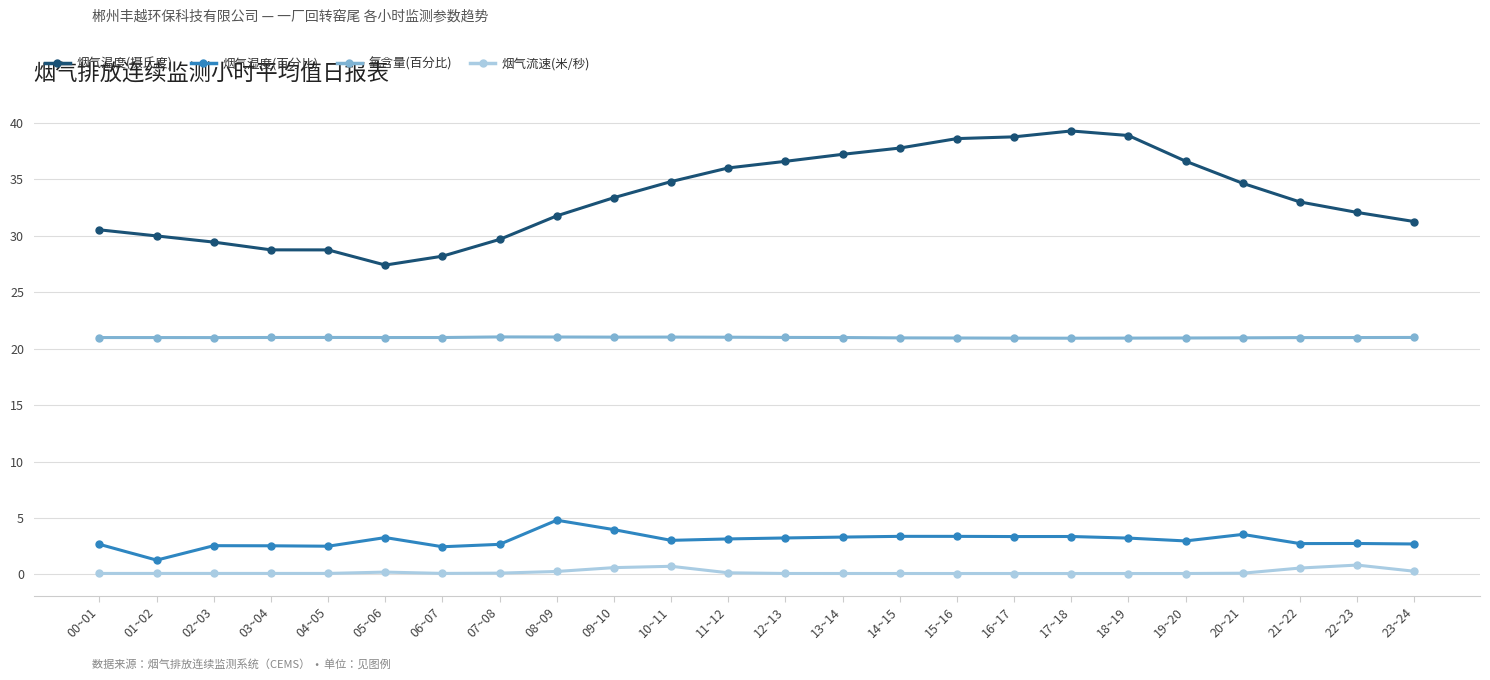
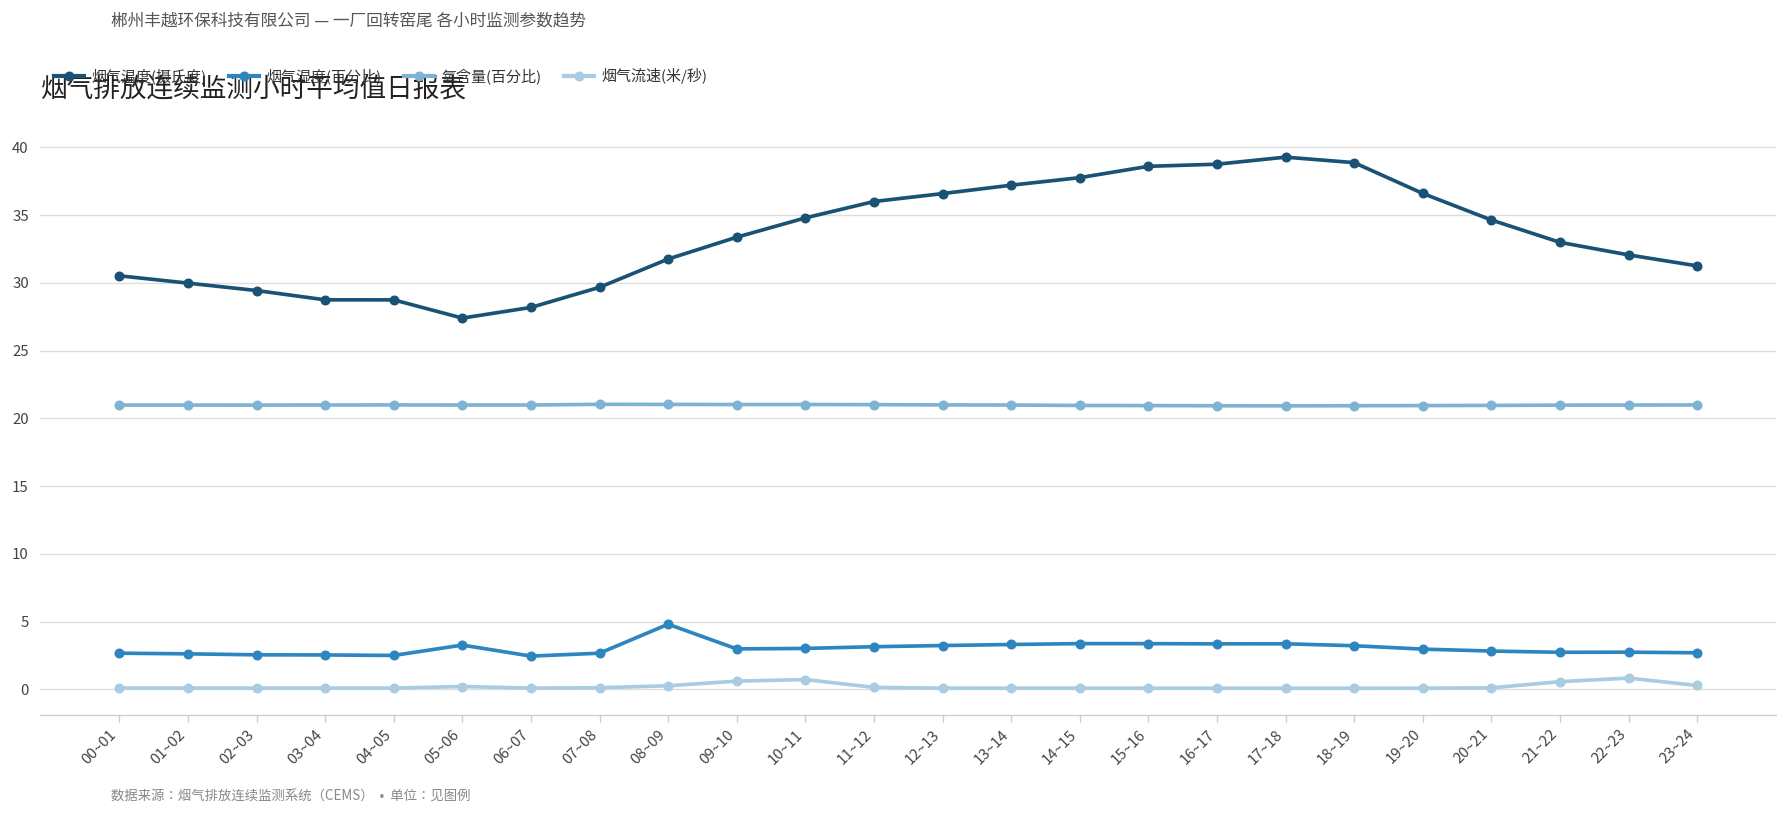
  {
    "烟气温度(摄氏度)": {
      "00~01": 30.5,
      "01~02": 30.0,
      "02~03": 29.4,
      "03~04": 28.8,
      "04~05": 28.7,
      "05~06": 27.4,
      "06~07": 28.2,
      "07~08": 29.7,
      "08~09": 31.8,
      "09~10": 33.4,
      "10~11": 34.8,
      "11~12": 36.0,
      "12~13": 36.6,
      "13~14": 37.2,
      "14~15": 37.8,
      "15~16": 38.6,
      "16~17": 38.8,
      "17~18": 39.3,
      "18~19": 38.9,
      "19~20": 36.6,
      "20~21": 34.6,
      "21~22": 33.0,
      "22~23": 32.1,
      "23~24": 31.3
    },
    "烟气湿度(百分比)": {
      "00~01": 2.7,
-     "01~02": 1.3,
+     "01~02": 2.6,
      "02~03": 2.5,
      "03~04": 2.5,
      "04~05": 2.5,
      "05~06": 3.3,
      "06~07": 2.4,
      "07~08": 2.7,
      "08~09": 4.8,
-     "09~10": 4.0,
+     "09~10": 3.0,
      "10~11": 3.0,
      "11~12": 3.1,
      "12~13": 3.2,
      "13~14": 3.3,
      "14~15": 3.4,
      "15~16": 3.4,
      "16~17": 3.4,
      "17~18": 3.4,
      "18~19": 3.2,
      "19~20": 3.0,
-     "20~21": 3.5,
+     "20~21": 2.8,
      "21~22": 2.7,
      "22~23": 2.7,
      "23~24": 2.7
    }
  }
